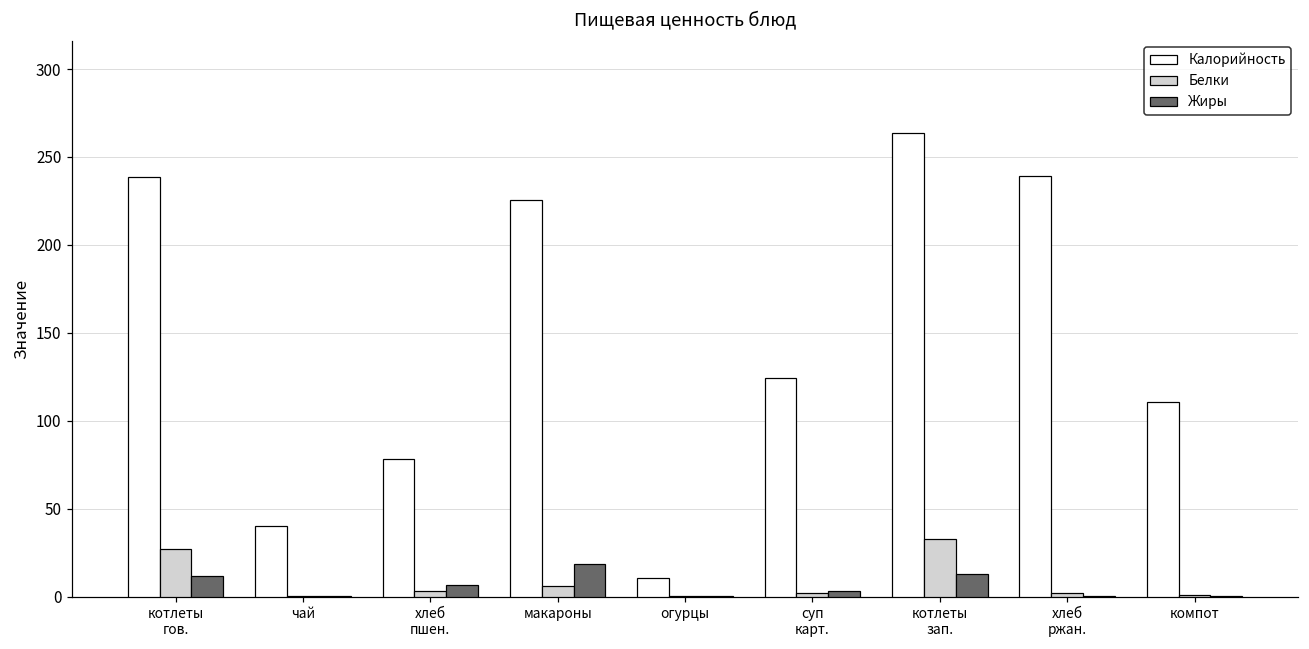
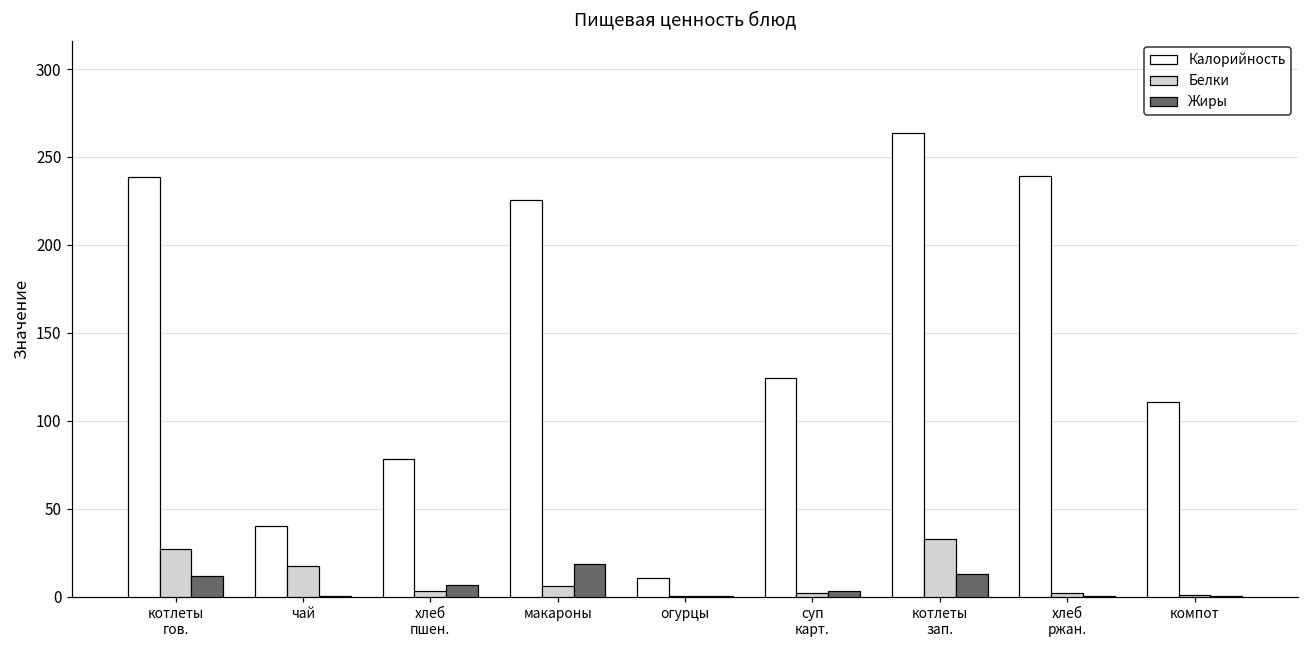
  {
    "Калорийность": {
      "котлеты гов.": 239,
      "чай": 40,
      "хлеб пшен.": 78,
      "макароны": 226,
      "огурцы": 11,
      "суп карт.": 125,
      "котлеты зап.": 264,
      "хлеб ржан.": 239,
      "компот": 110
    },
    "Белки": {
      "котлеты гов.": 27,
-     "чай": 0,
+     "чай": 18,
      "хлеб пшен.": 3,
      "макароны": 6,
      "суп карт.": 2,
      "котлеты зап.": 33,
      "хлеб ржан.": 2
    },
    "Жиры": {
      "котлеты гов.": 12,
      "хлеб пшен.": 7,
      "макароны": 18,
      "суп карт.": 3,
      "котлеты зап.": 13
    }
  }
